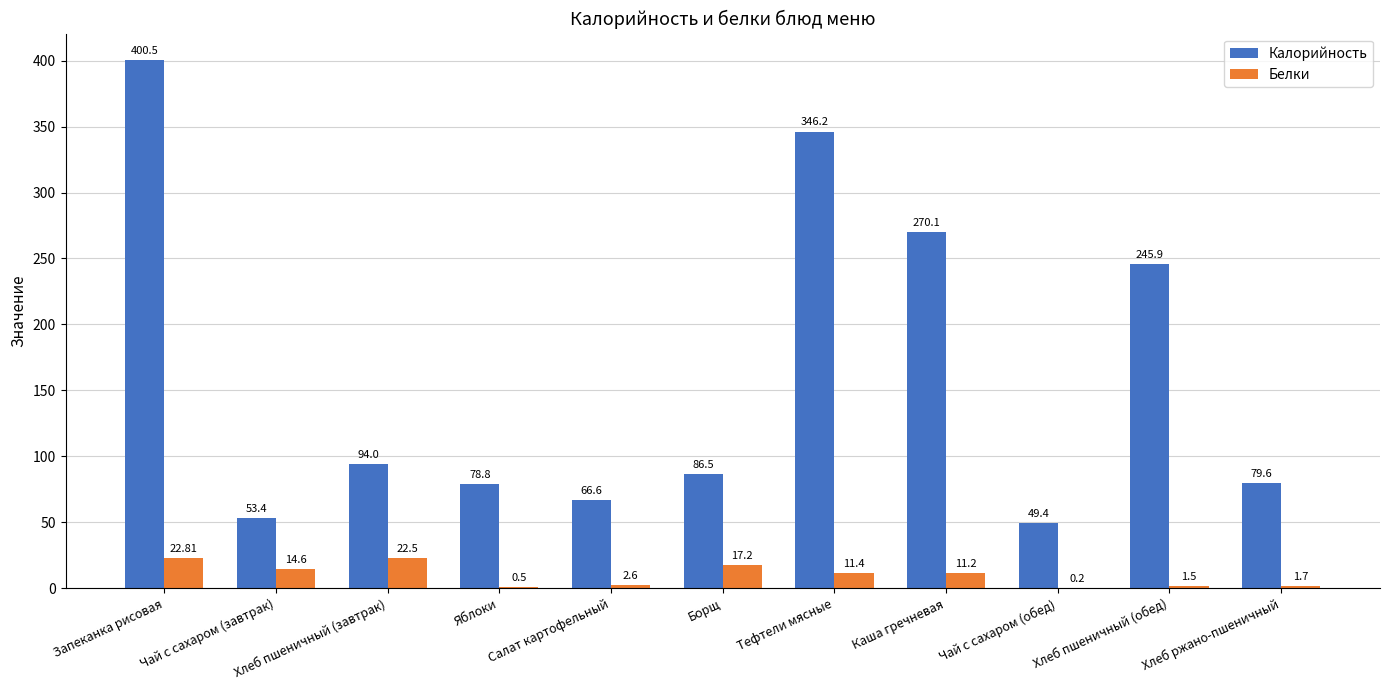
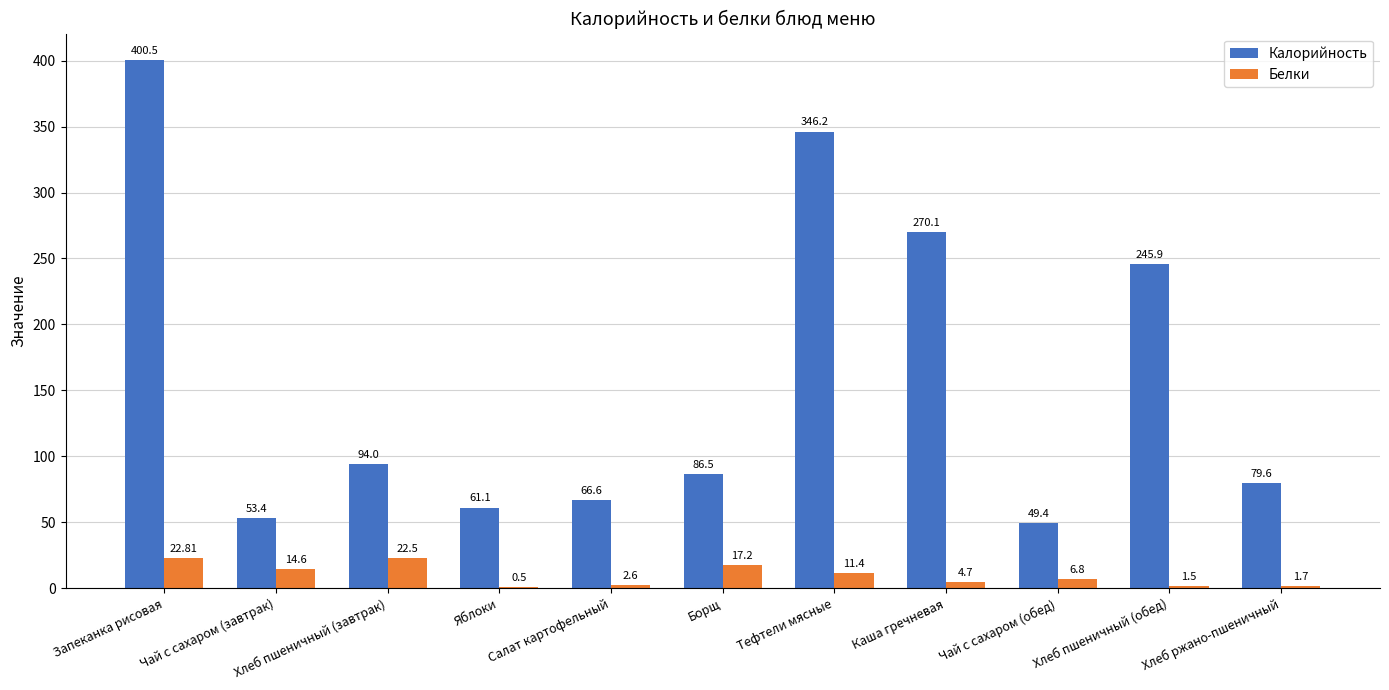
  {
    "Калорийность": {
      "Запеканка рисовая": 400.5,
      "Чай с сахаром (завтрак)": 53.4,
      "Хлеб пшеничный (завтрак)": 94.0,
-     "Яблоки": 78.8,
+     "Яблоки": 61.1,
      "Салат картофельный": 66.6,
      "Борщ": 86.5,
      "Тефтели мясные": 346.2,
      "Каша гречневая": 270.1,
      "Чай с сахаром (обед)": 49.4,
      "Хлеб пшеничный (обед)": 245.9,
      "Хлеб ржано-пшеничный": 79.6
    },
    "Белки": {
      "Запеканка рисовая": 22.81,
      "Чай с сахаром (завтрак)": 14.6,
      "Хлеб пшеничный (завтрак)": 22.5,
      "Яблоки": 0.5,
      "Салат картофельный": 2.6,
      "Борщ": 17.2,
      "Тефтели мясные": 11.4,
-     "Каша гречневая": 11.2,
-     "Чай с сахаром (обед)": 0.2,
+     "Каша гречневая": 4.7,
+     "Чай с сахаром (обед)": 6.8,
      "Хлеб пшеничный (обед)": 1.5,
      "Хлеб ржано-пшеничный": 1.7
    }
  }
